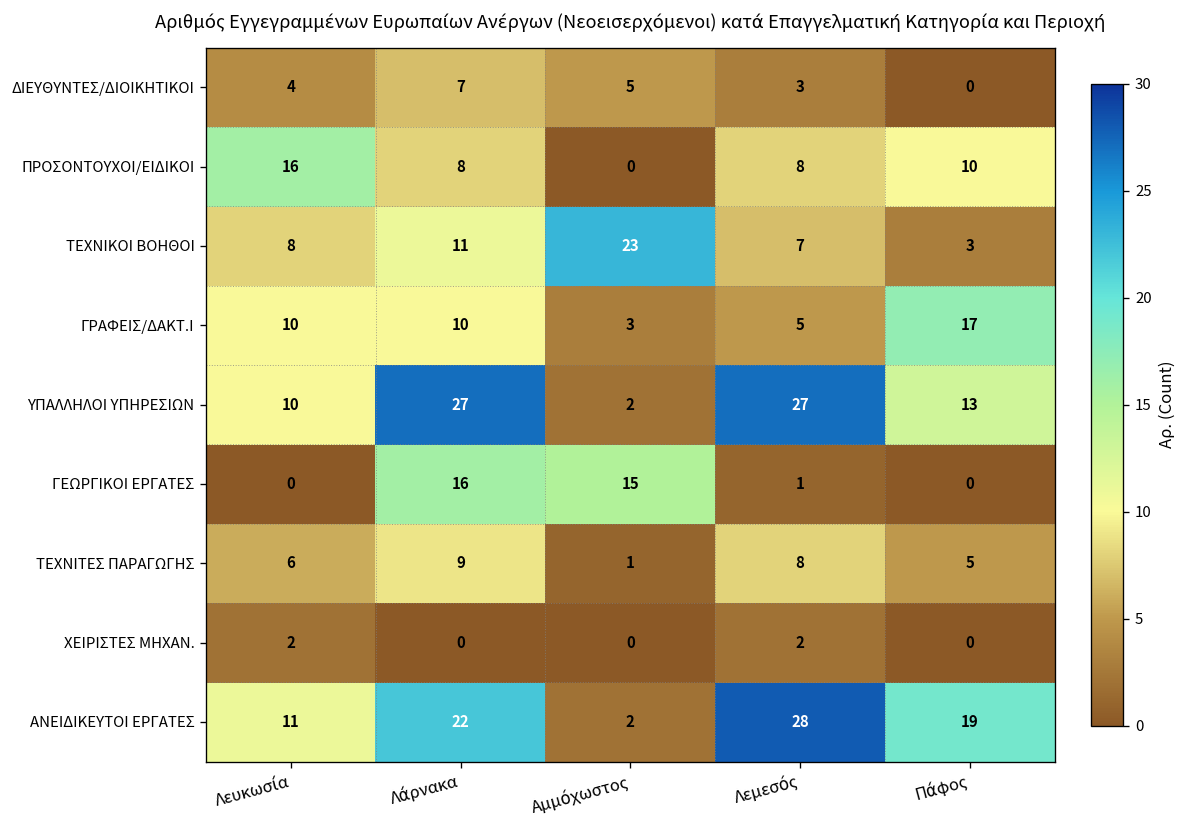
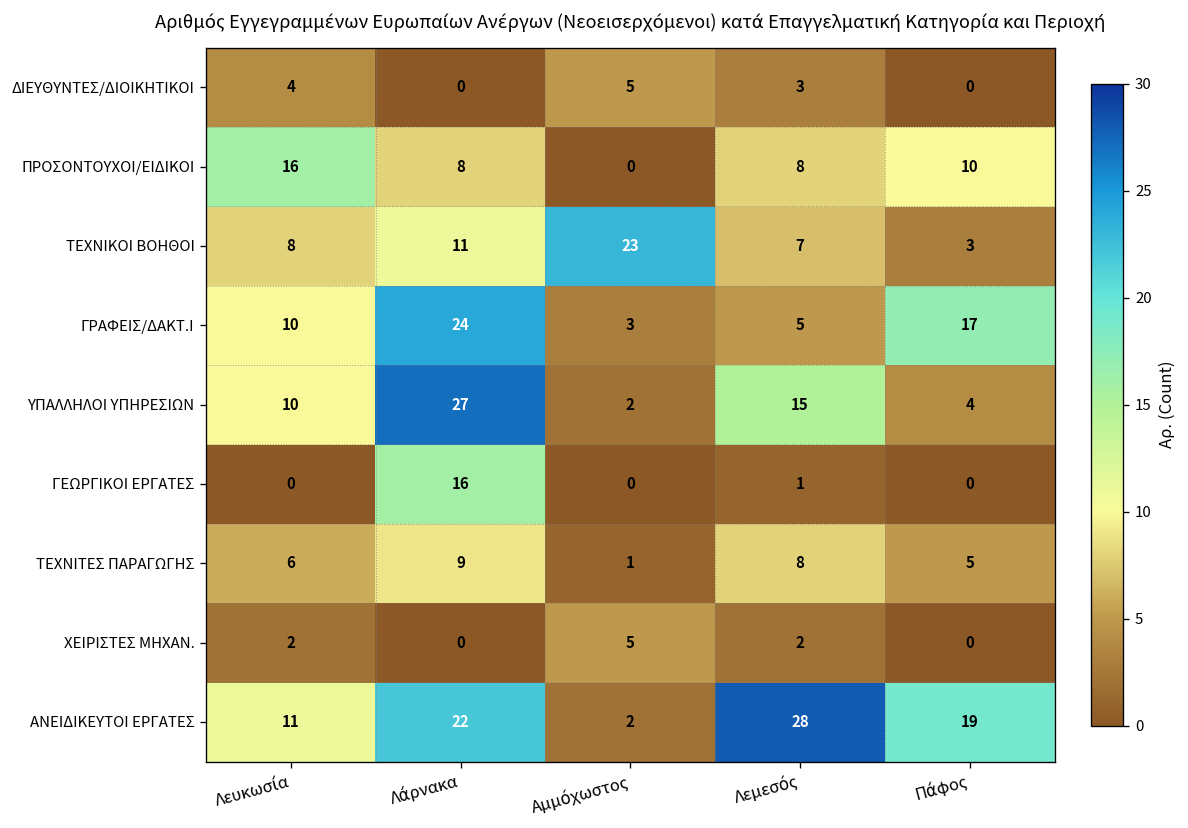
  {
    "ΔΙΕΥΘΥΝΤΕΣ/ΔΙΟΙΚΗΤΙΚΟΙ": {
      "Λευκωσία": 4,
-     "Λάρνακα": 7,
+     "Λάρνακα": 0,
      "Αμμόχωστος": 5,
      "Λεμεσός": 3,
      "Πάφος": 0
    },
    "ΠΡΟΣΟΝΤΟΥΧΟΙ/ΕΙΔΙΚΟΙ": {
      "Λευκωσία": 16,
      "Λάρνακα": 8,
      "Αμμόχωστος": 0,
      "Λεμεσός": 8,
      "Πάφος": 10
    },
    "ΤΕΧΝΙΚΟΙ ΒΟΗΘΟΙ": {
      "Λευκωσία": 8,
      "Λάρνακα": 11,
      "Αμμόχωστος": 23,
      "Λεμεσός": 7,
      "Πάφος": 3
    },
    "ΓΡΑΦΕΙΣ/ΔΑΚΤ.Ι": {
      "Λευκωσία": 10,
-     "Λάρνακα": 10,
+     "Λάρνακα": 24,
      "Αμμόχωστος": 3,
      "Λεμεσός": 5,
      "Πάφος": 17
    },
    "ΥΠΑΛΛΗΛΟΙ ΥΠΗΡΕΣΙΩΝ": {
      "Λευκωσία": 10,
      "Λάρνακα": 27,
      "Αμμόχωστος": 2,
-     "Λεμεσός": 27,
-     "Πάφος": 13
+     "Λεμεσός": 15,
+     "Πάφος": 4
    },
    "ΓΕΩΡΓΙΚΟΙ ΕΡΓΑΤΕΣ": {
      "Λευκωσία": 0,
      "Λάρνακα": 16,
-     "Αμμόχωστος": 15,
+     "Αμμόχωστος": 0,
      "Λεμεσός": 1,
      "Πάφος": 0
    },
    "ΤΕΧΝΙΤΕΣ ΠΑΡΑΓΩΓΗΣ": {
      "Λευκωσία": 6,
      "Λάρνακα": 9,
      "Αμμόχωστος": 1,
      "Λεμεσός": 8,
      "Πάφος": 5
    },
    "ΧΕΙΡΙΣΤΕΣ ΜΗΧΑΝ.": {
      "Λευκωσία": 2,
      "Λάρνακα": 0,
-     "Αμμόχωστος": 0,
+     "Αμμόχωστος": 5,
      "Λεμεσός": 2,
      "Πάφος": 0
    },
    "ΑΝΕΙΔΙΚΕΥΤΟΙ ΕΡΓΑΤΕΣ": {
      "Λευκωσία": 11,
      "Λάρνακα": 22,
      "Αμμόχωστος": 2,
      "Λεμεσός": 28,
      "Πάφος": 19
    }
  }
